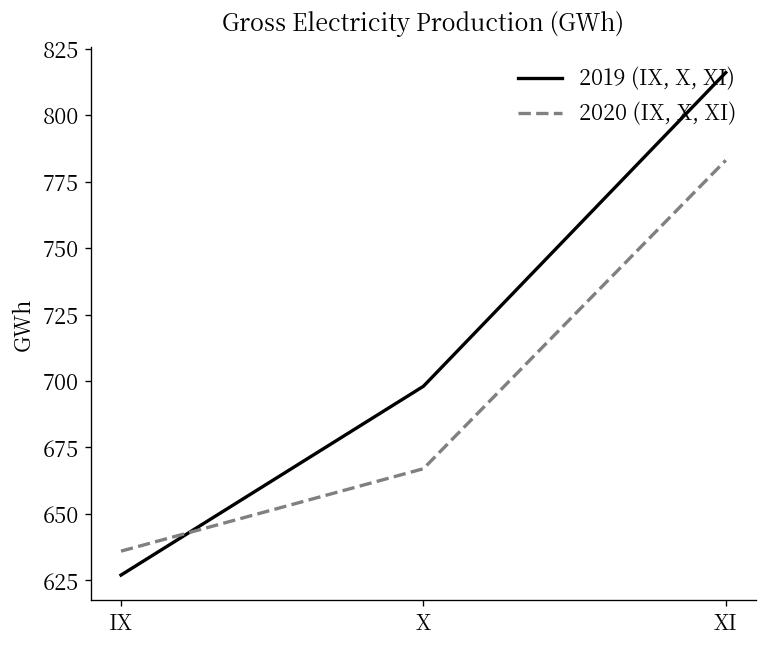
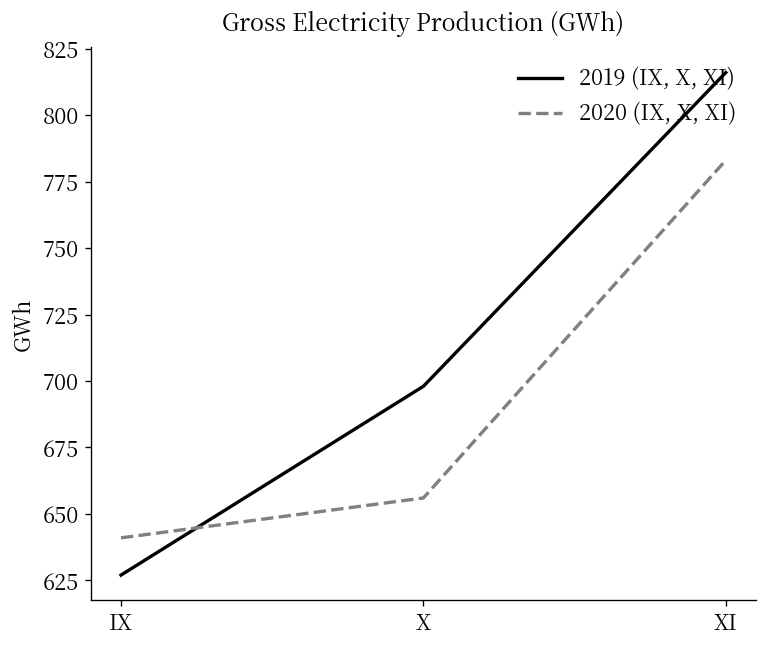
  {
    "2019 (IX, X, XI)": {
      "IX": 627,
      "X": 698,
      "XI": 816
    },
    "2020 (IX, X, XI)": {
-     "IX": 636,
-     "X": 667,
+     "IX": 641,
+     "X": 656,
      "XI": 783
    }
  }
